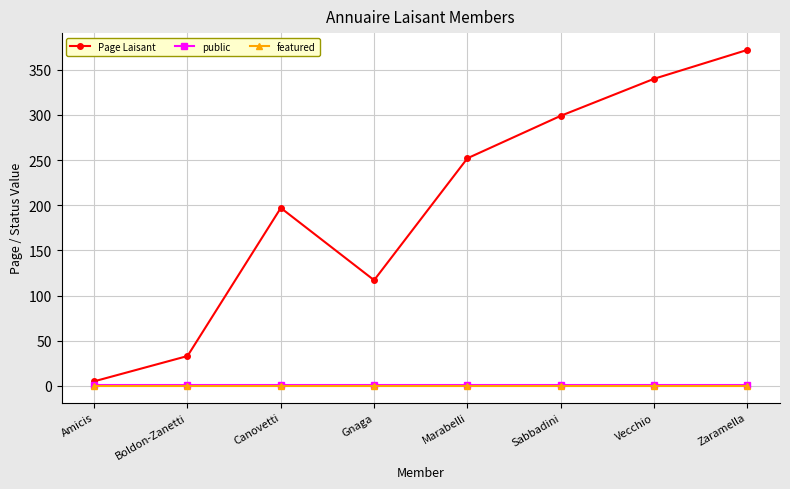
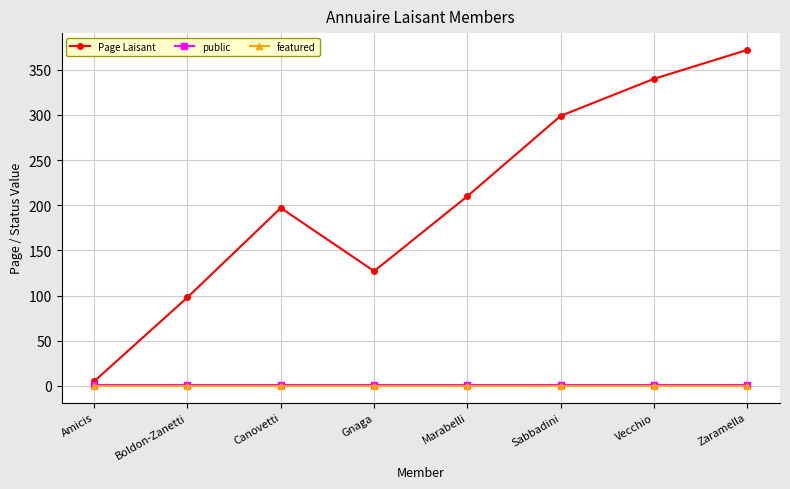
  {
    "Page Laisant": {
      "Amicis": 10,
-     "Boldon-Zanetti": 30,
+     "Boldon-Zanetti": 100,
      "Canovetti": 200,
-     "Gnaga": 120,
-     "Marabelli": 250,
+     "Gnaga": 130,
+     "Marabelli": 210,
      "Sabbadini": 300,
      "Vecchio": 340,
      "Zaramella": 370
    }
  }
